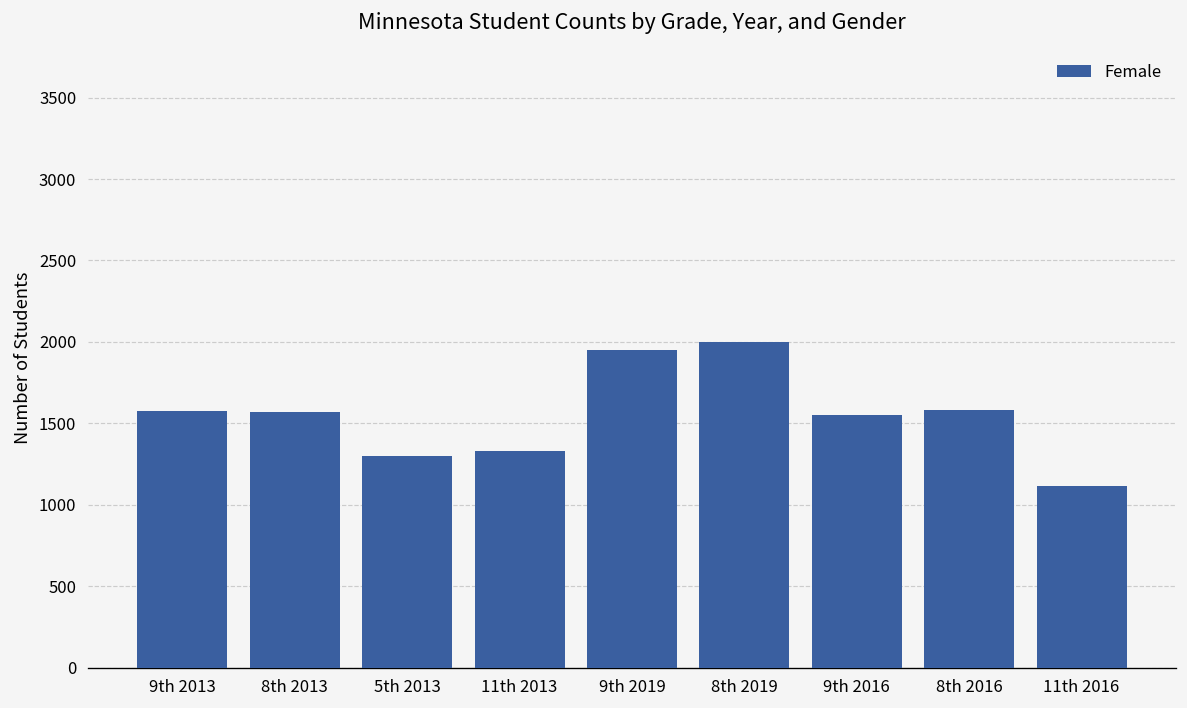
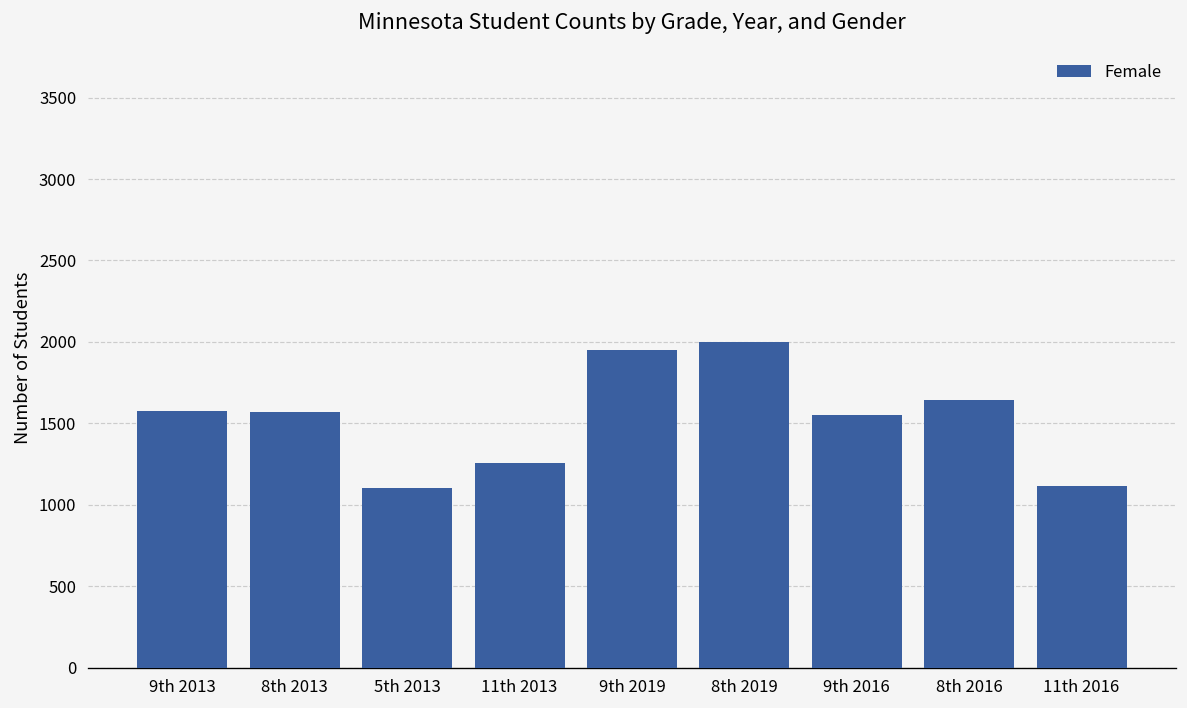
  {
    "9th 2013": 1570,
    "8th 2013": 1570,
-   "5th 2013": 1300,
-   "11th 2013": 1330,
+   "5th 2013": 1110,
+   "11th 2013": 1260,
    "9th 2019": 1950,
    "8th 2019": 2000,
    "9th 2016": 1550,
-   "8th 2016": 1580,
+   "8th 2016": 1650,
    "11th 2016": 1110
  }
